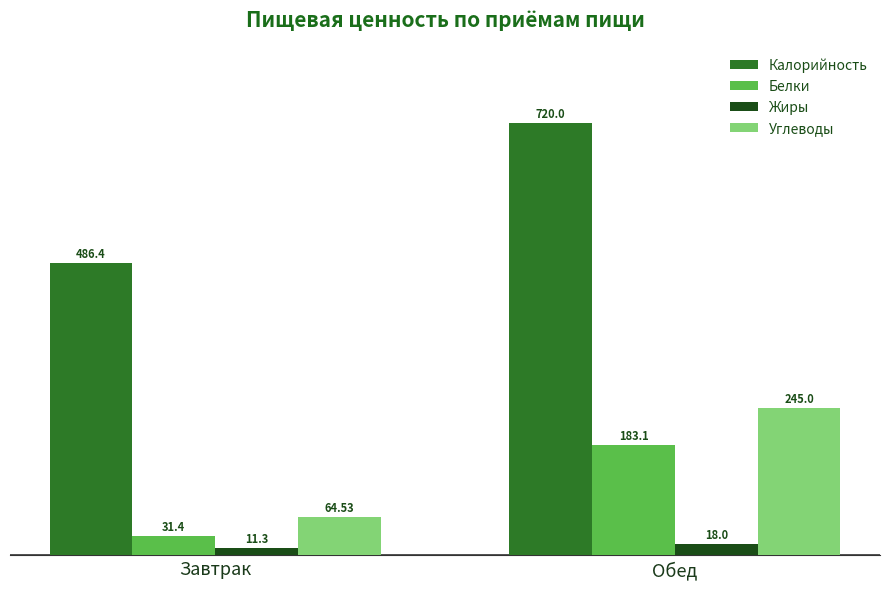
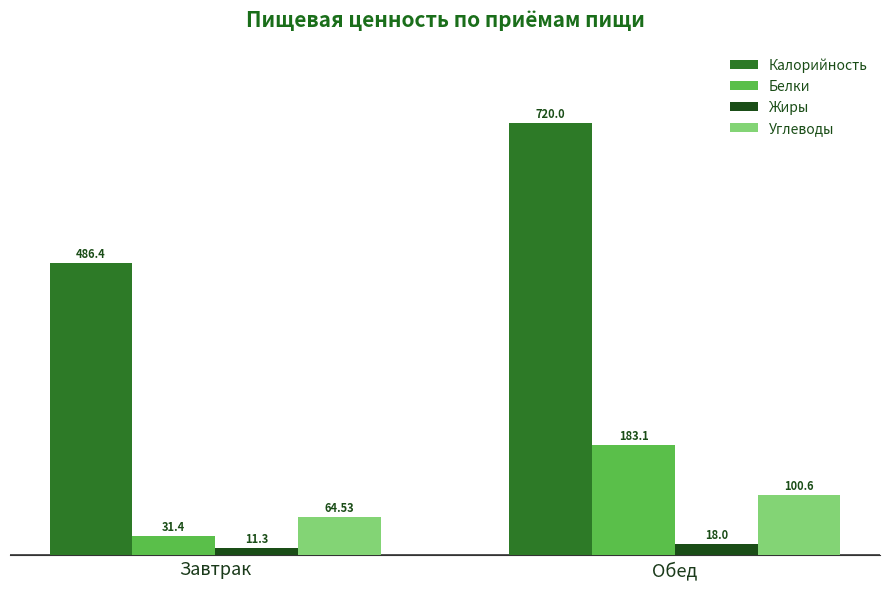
  {
    "Белки": {
      "Завтрак": 31.4,
      "Обед": 183.1
    },
    "Углеводы": {
      "Завтрак": 64.53,
-     "Обед": 245.0
+     "Обед": 100.6
    }
  }
